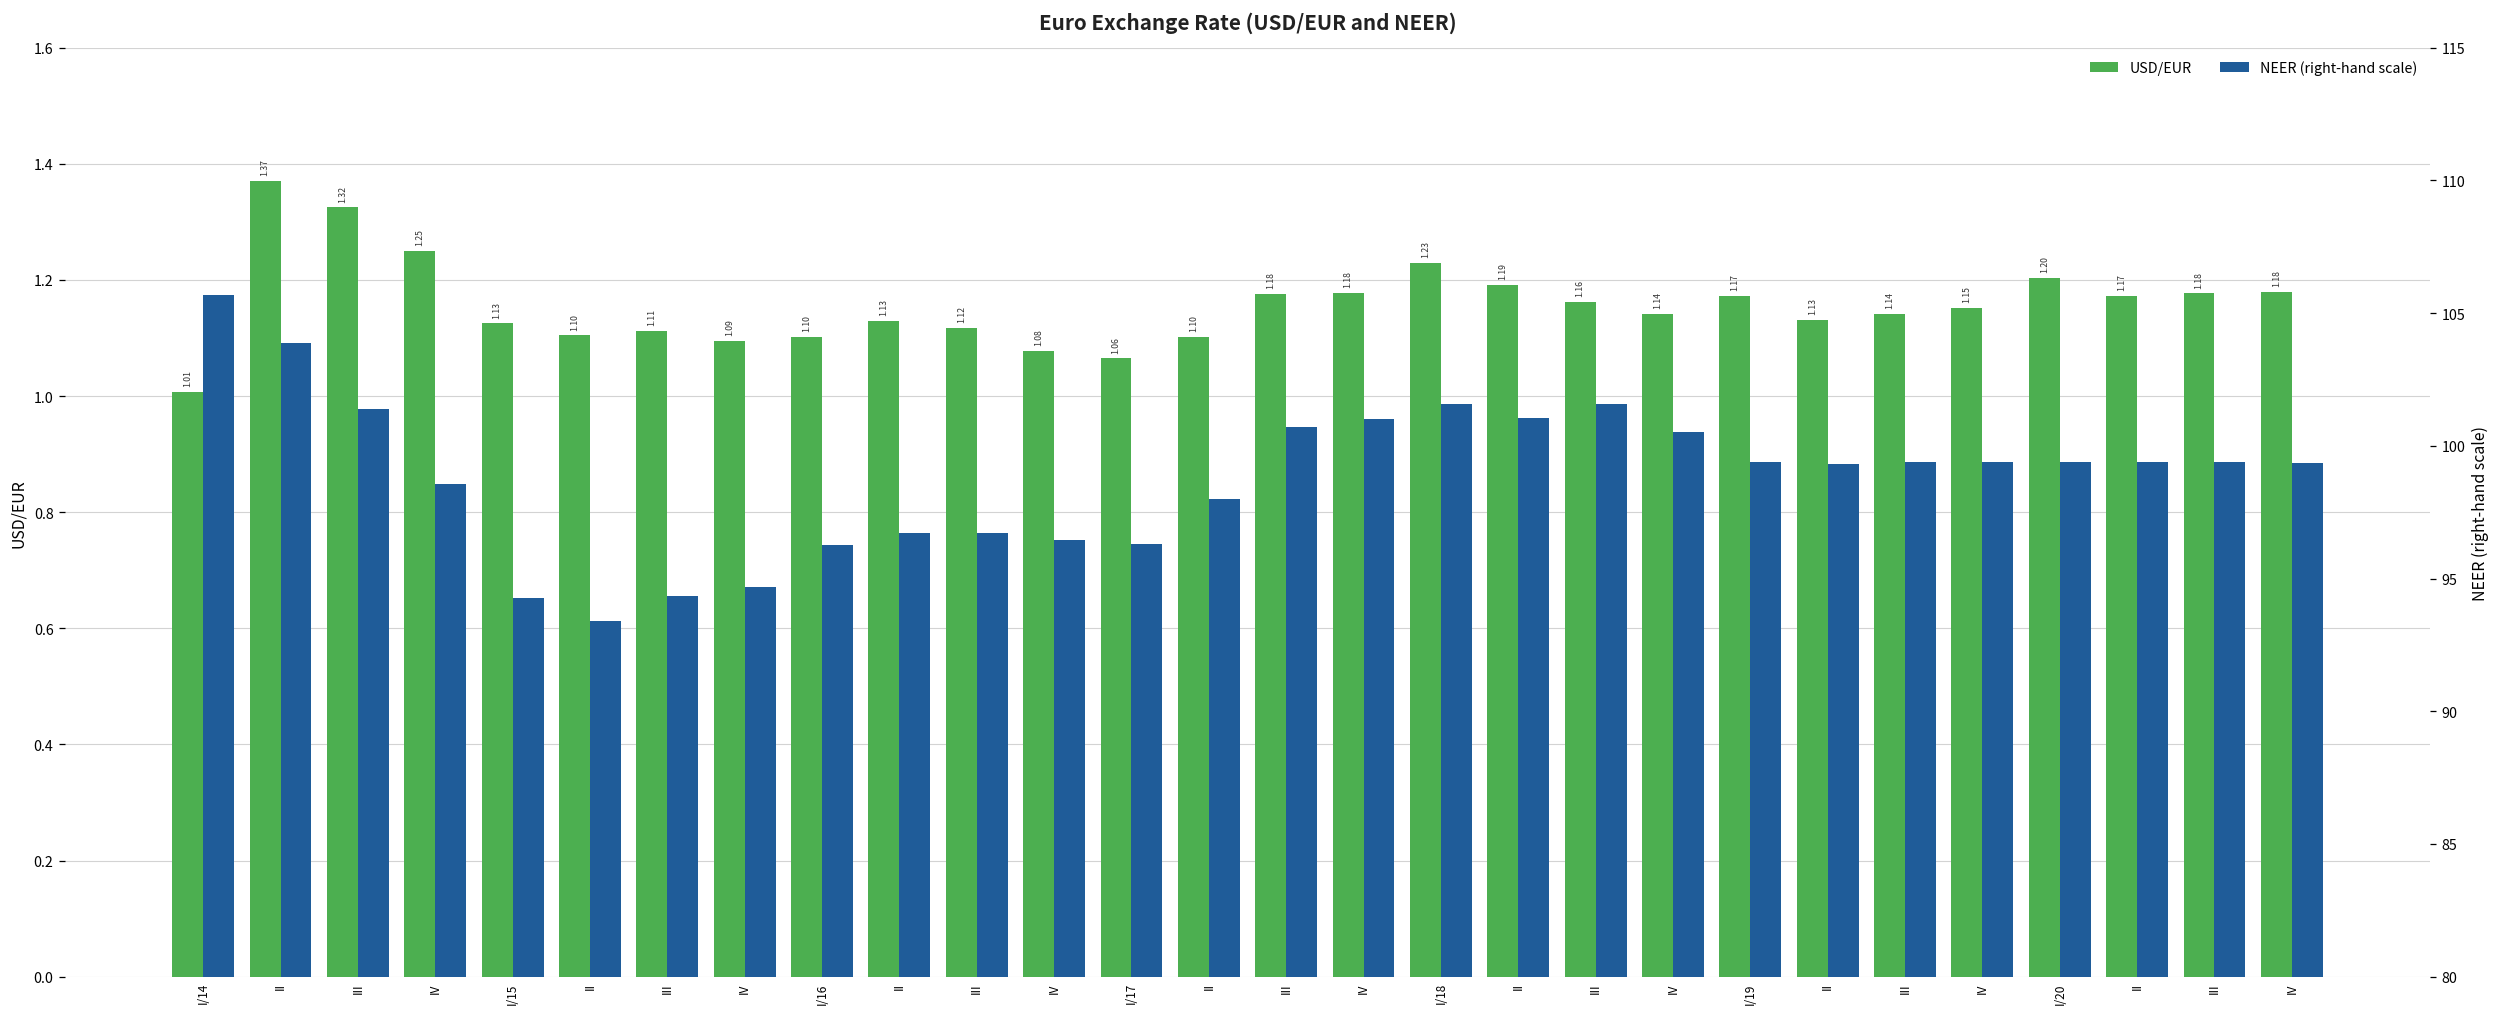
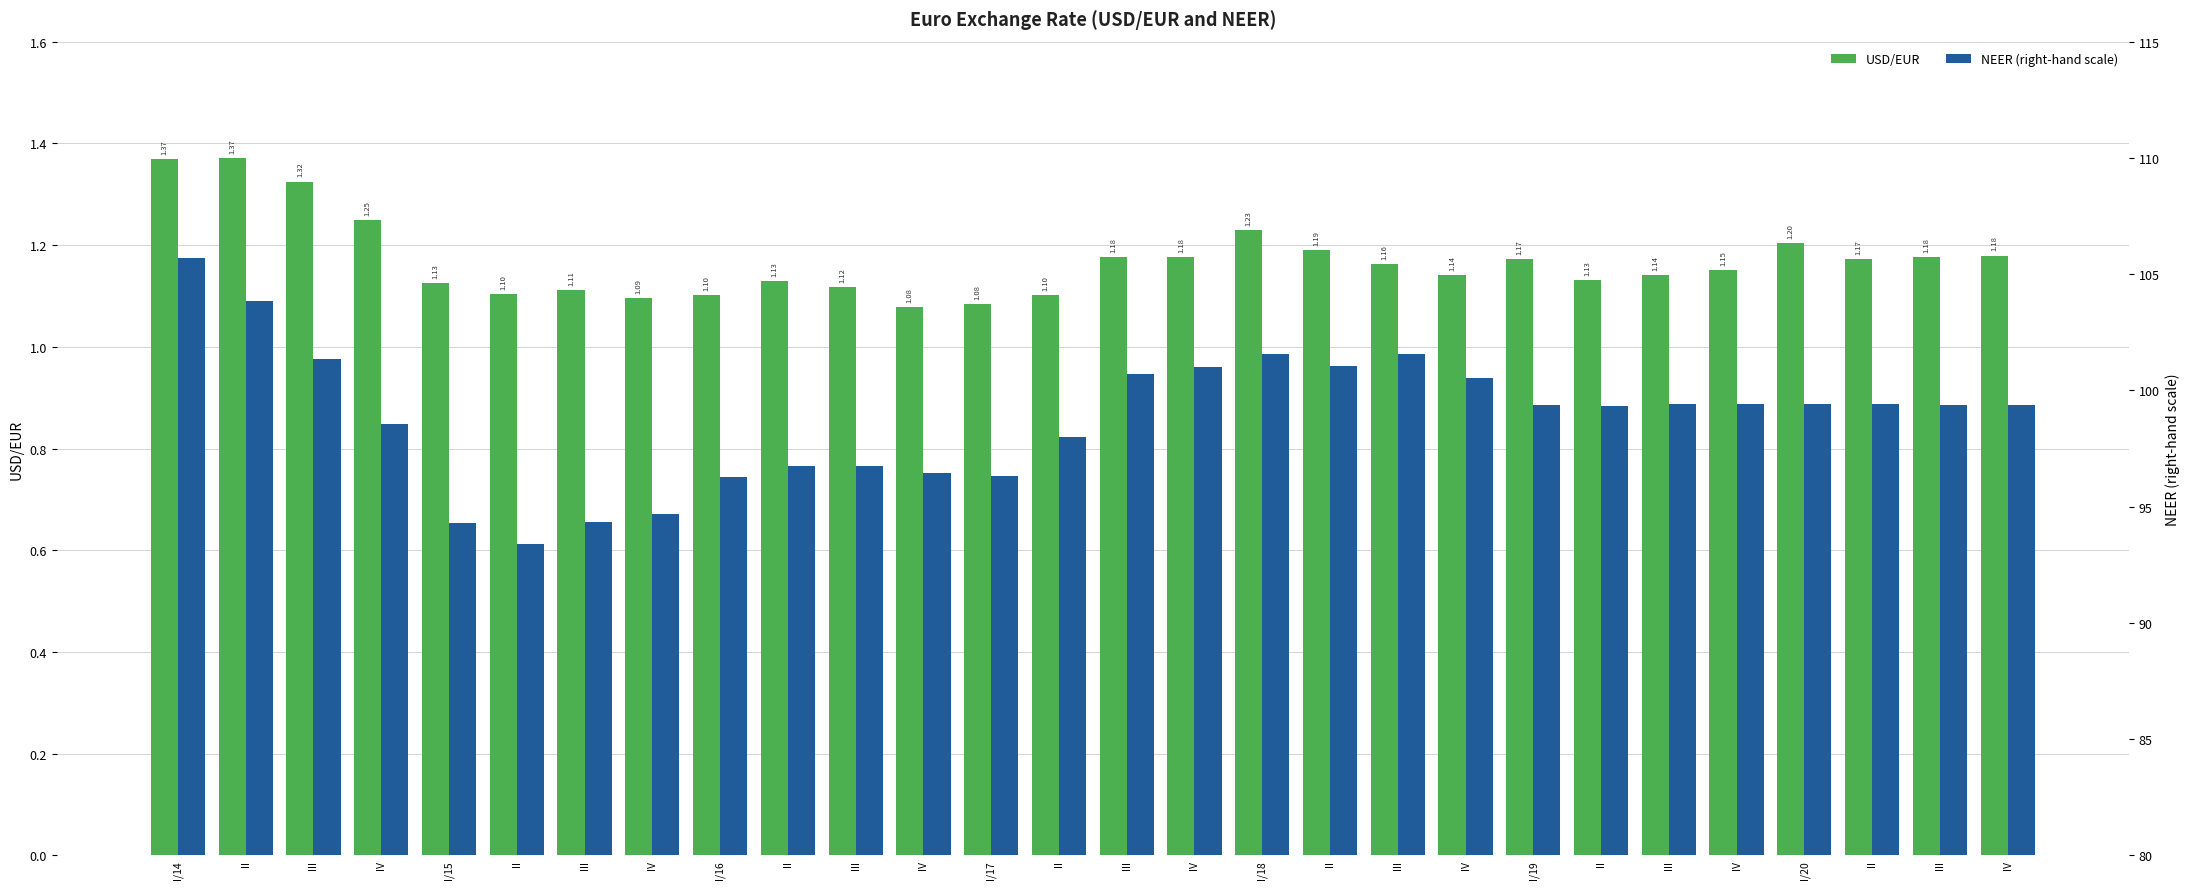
  {
    "USD/EUR": {
-     "I/14": 1.01,
+     "I/14": 1.37,
      "I/15": 1.13,
      "I/16": 1.10,
-     "I/17": 1.06,
+     "I/17": 1.08,
      "I/18": 1.23,
      "I/19": 1.17,
      "I/20": 1.20
    }
  }
